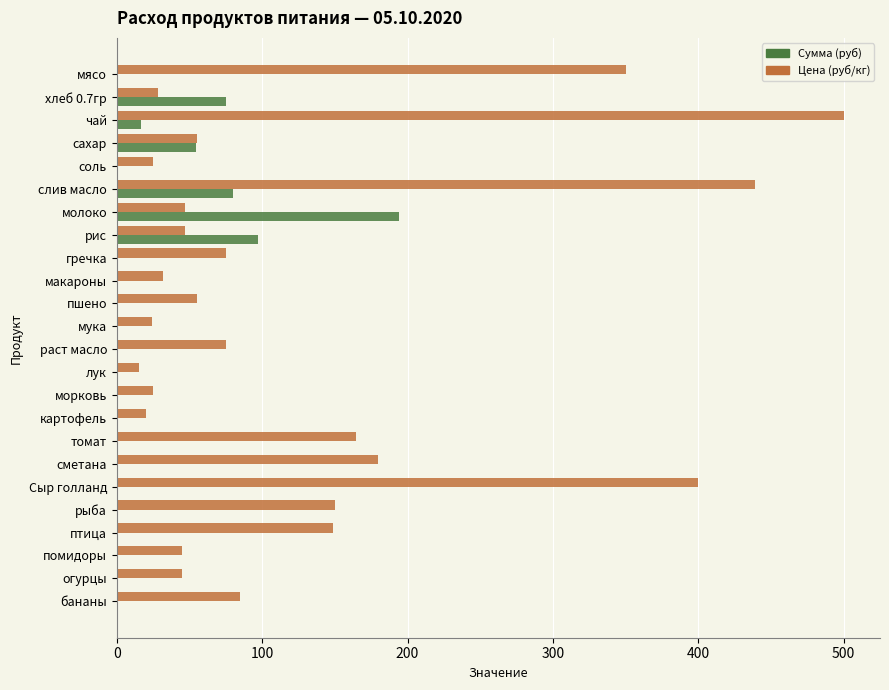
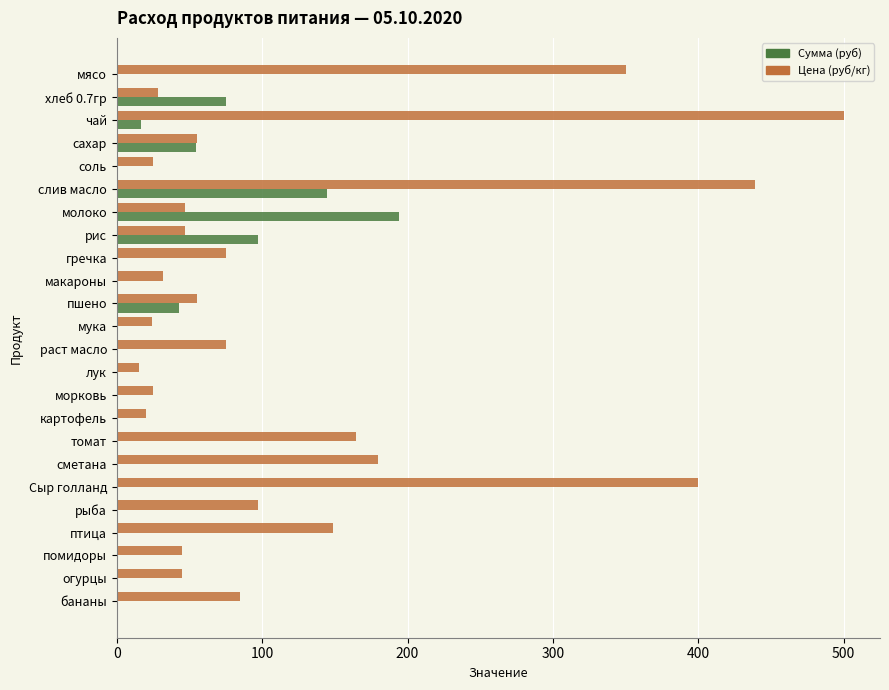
  {
    "Сумма (руб)": {
      "мясо": 0,
      "хлеб 0.7гр": 75,
      "чай": 17,
      "сахар": 54,
-     "слив масло": 80,
+     "слив масло": 145,
      "молоко": 194,
      "рис": 97,
      "гречка": 0,
      "макароны": 0,
-     "пшено": 0,
+     "пшено": 43,
      "мука": 0,
      "раст масло": 0,
      "лук": 0,
      "морковь": 0,
      "картофель": 0,
      "томат": 0,
      "сметана": 0,
      "Сыр голланд": 0,
      "рыба": 0,
      "птица": 0,
      "помидоры": 0,
      "огурцы": 0,
      "бананы": 0
    },
    "Цена (руб/кг)": {
      "мясо": 350,
      "хлеб 0.7гр": 29,
      "чай": 500,
      "сахар": 55,
      "соль": 25,
      "слив масло": 439,
      "молоко": 47,
      "рис": 47,
      "гречка": 75,
      "макароны": 32,
      "пшено": 55,
      "мука": 24,
      "раст масло": 75,
      "лук": 15,
      "морковь": 25,
      "картофель": 20,
      "томат": 164,
      "сметана": 180,
      "Сыр голланд": 400,
-     "рыба": 150,
+     "рыба": 97,
      "птица": 149,
      "помидоры": 45,
      "огурцы": 45,
      "бананы": 85
    }
  }
